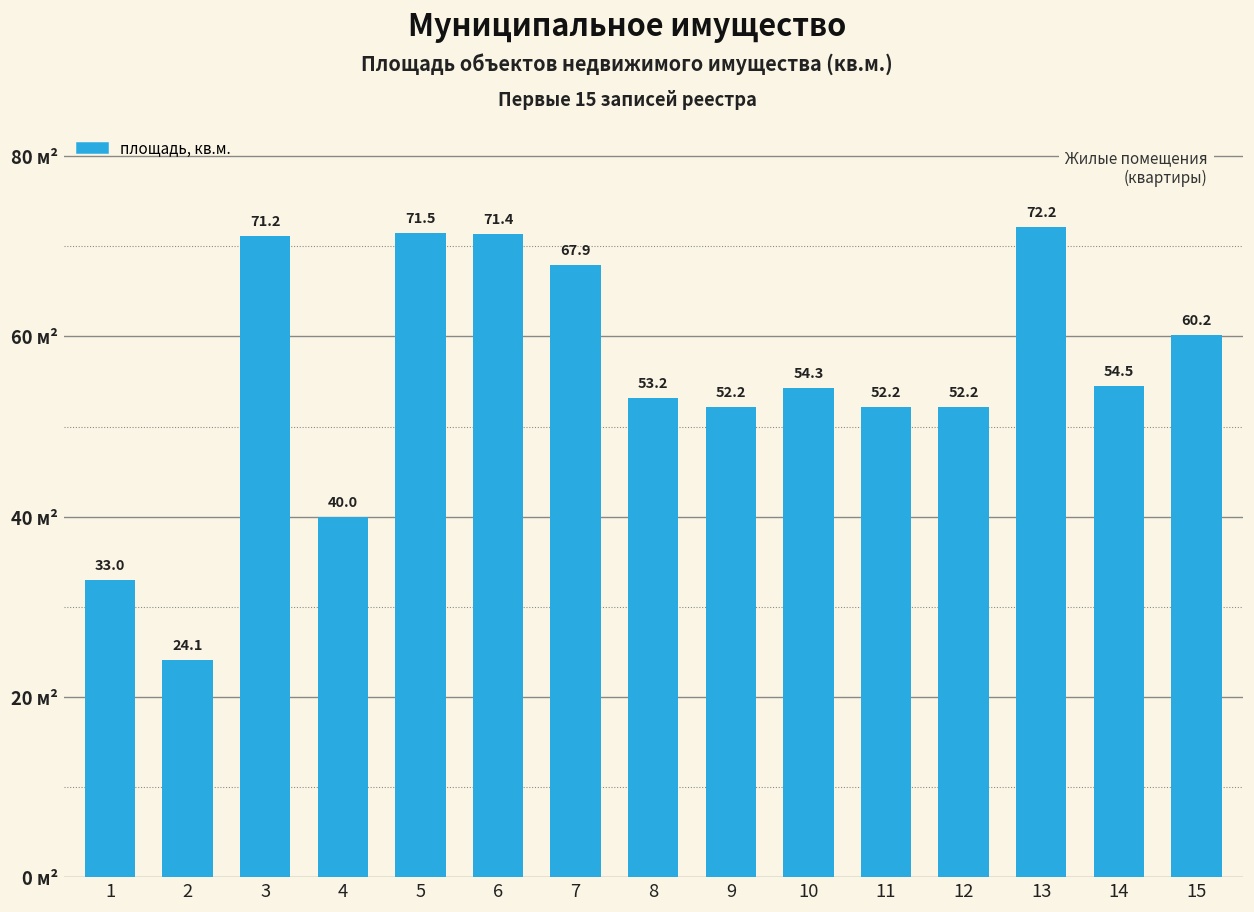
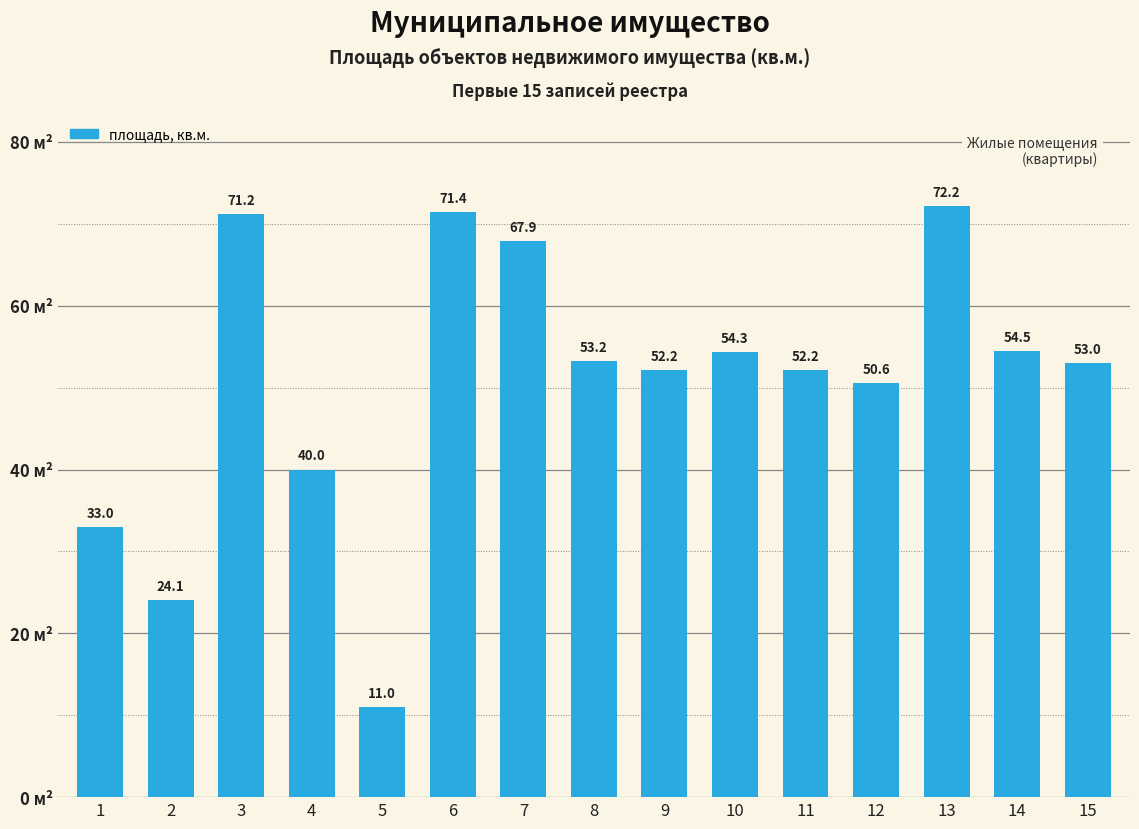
  {
    "1": 33.0,
    "2": 24.1,
    "3": 71.2,
    "4": 40.0,
-   "5": 71.5,
+   "5": 11.0,
    "6": 71.4,
    "7": 67.9,
    "8": 53.2,
    "9": 52.2,
    "10": 54.3,
    "11": 52.2,
-   "12": 52.2,
+   "12": 50.6,
    "13": 72.2,
    "14": 54.5,
-   "15": 60.2
+   "15": 53.0
  }
